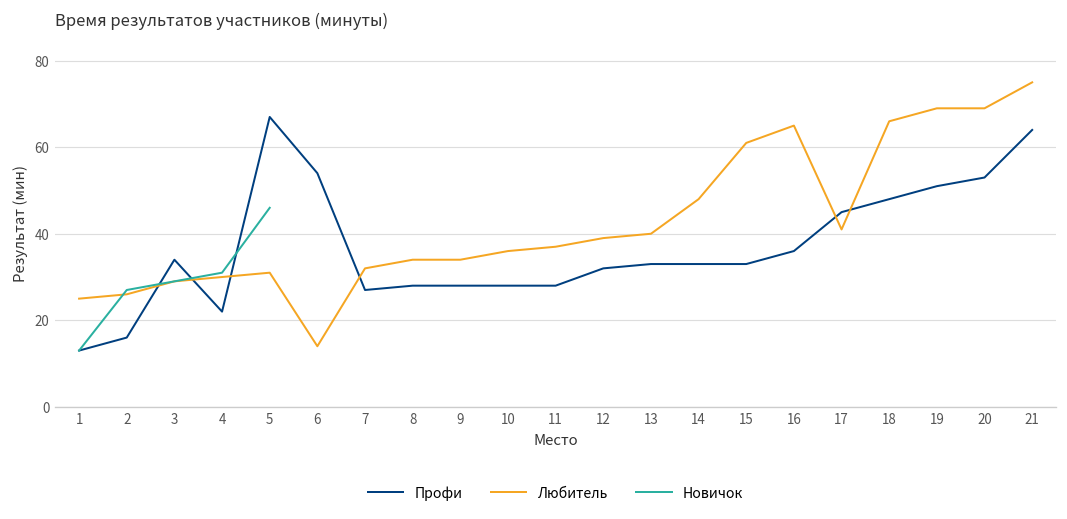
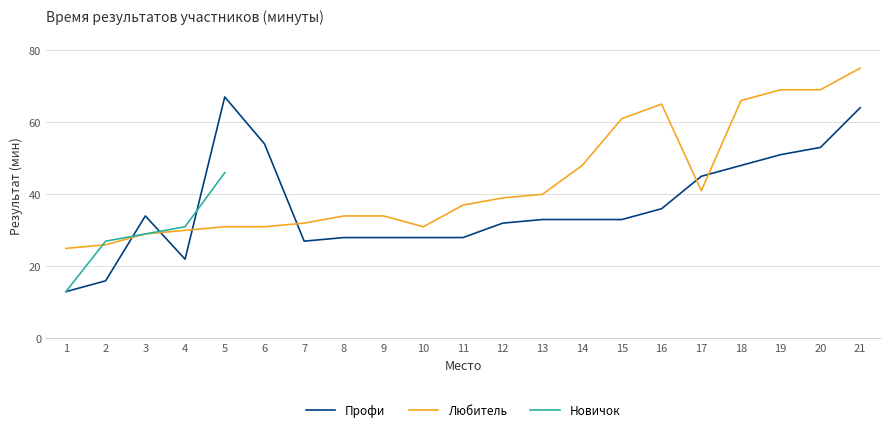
  {
    "Профи": {
      "2": 16,
      "3": 34,
      "4": 22,
      "5": 67,
      "6": 54,
      "7": 27,
      "8": 28,
      "9": 28,
      "10": 28,
      "11": 28,
      "12": 32,
      "13": 33,
      "14": 33,
      "15": 33,
      "16": 36,
      "17": 45,
      "18": 48,
      "19": 51,
      "20": 53,
      "21": 64
    },
    "Любитель": {
      "1": 25,
      "2": 26,
      "4": 30,
      "5": 31,
-     "6": 14,
+     "6": 31,
      "7": 32,
      "8": 34,
      "9": 34,
-     "10": 36,
+     "10": 31,
      "11": 37,
      "12": 39,
      "13": 40,
      "14": 48,
      "15": 61,
      "16": 65,
      "17": 41,
      "18": 66,
      "19": 69,
      "20": 69,
      "21": 75
    },
    "Новичок": {
      "2": 27,
      "4": 31,
      "5": 46
    }
  }
